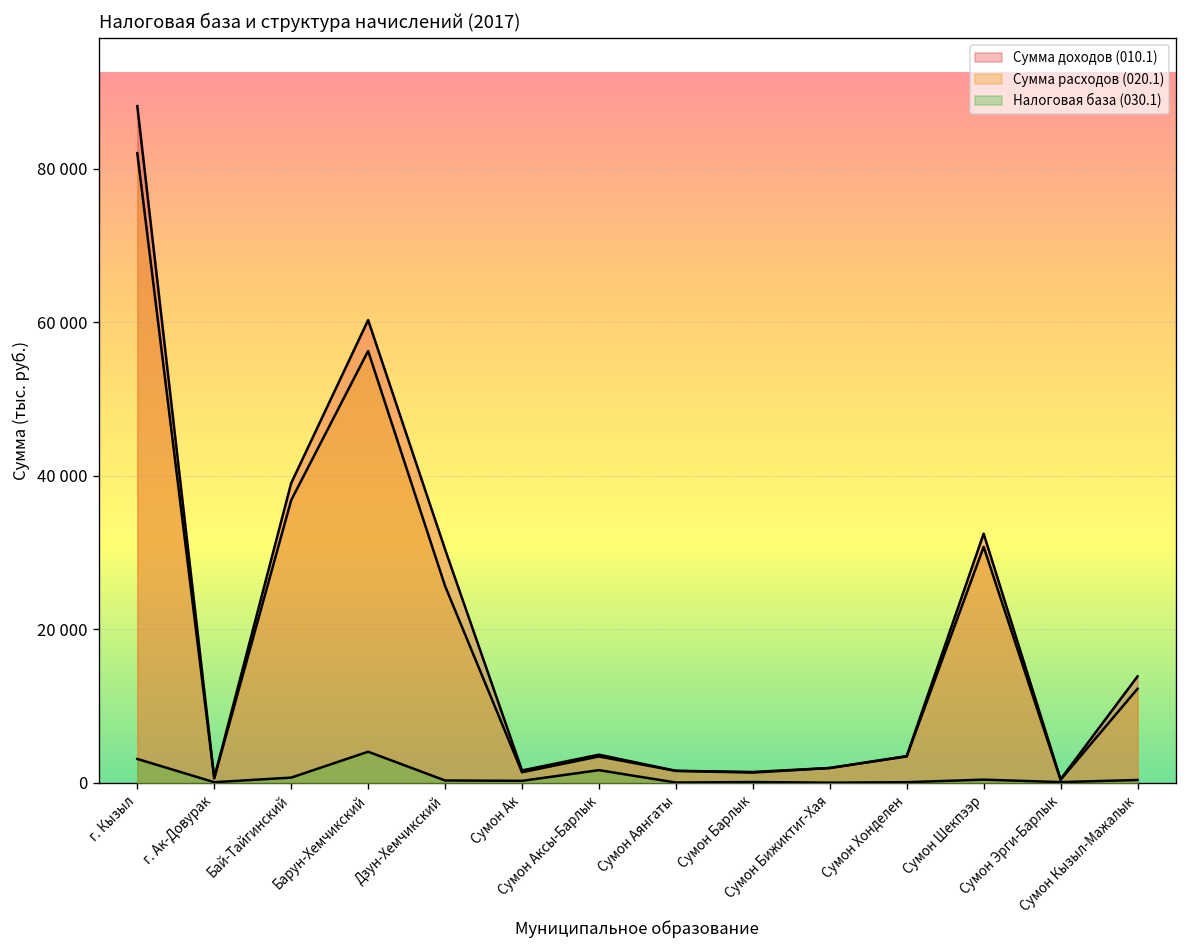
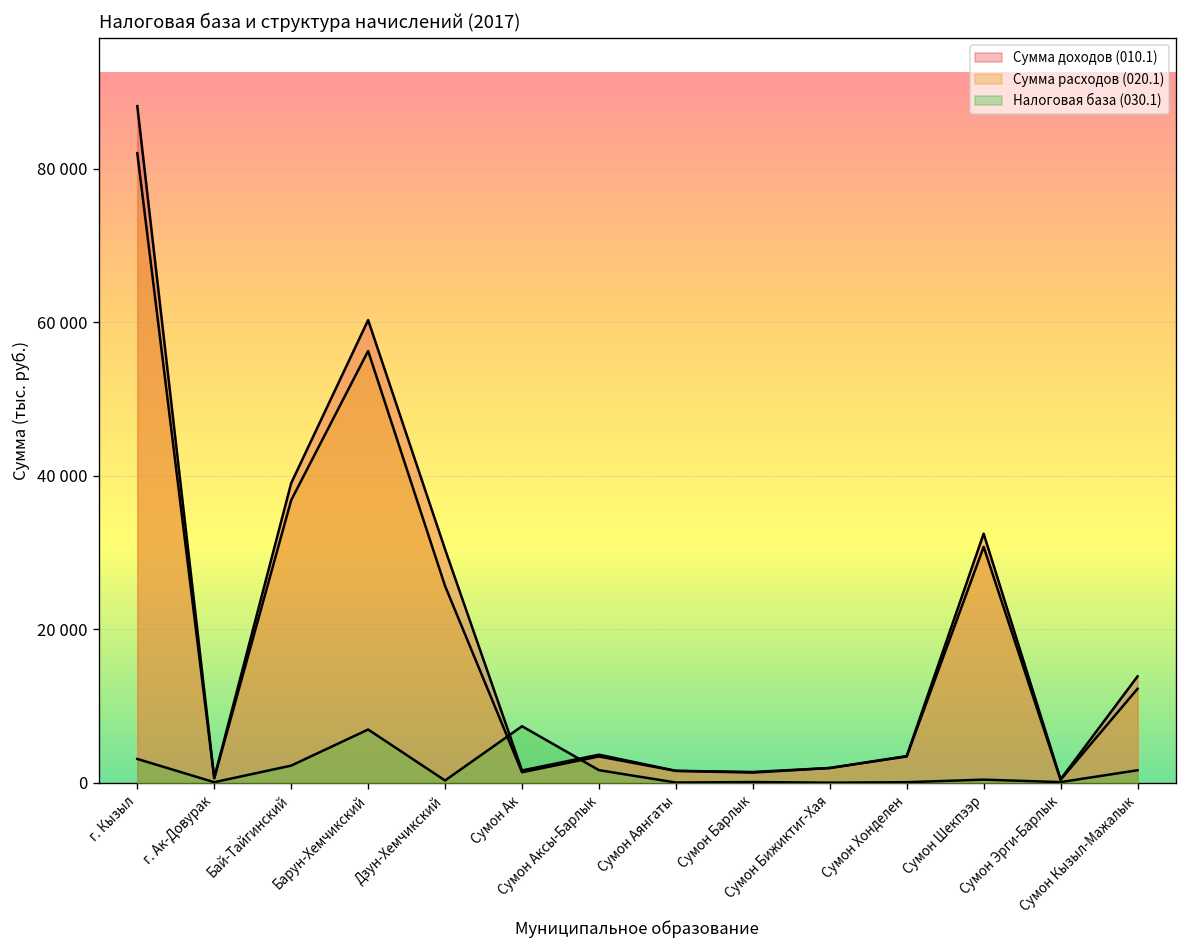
  {
    "Налоговая база (030.1)": {
      "г. Кызыл": 3000,
      "г. Ак-Довурак": 0,
-     "Бай-Тайгинский": 1000,
-     "Барун-Хемчикский": 4000,
+     "Бай-Тайгинский": 2000,
+     "Барун-Хемчикский": 7000,
      "Дзун-Хемчикский": 0,
-     "Сумон Ак": 0,
+     "Сумон Ак": 7000,
      "Сумон Аксы-Барлык": 2000,
      "Сумон Аянгаты": 0,
      "Сумон Барлык": 0,
      "Сумон Бижиктиг-Хая": 0,
      "Сумон Хонделен": 0,
      "Сумон Шекпээр": 0,
-     "Сумон Кызыл-Мажалык": 0
+     "Сумон Кызыл-Мажалык": 2000
    }
  }
